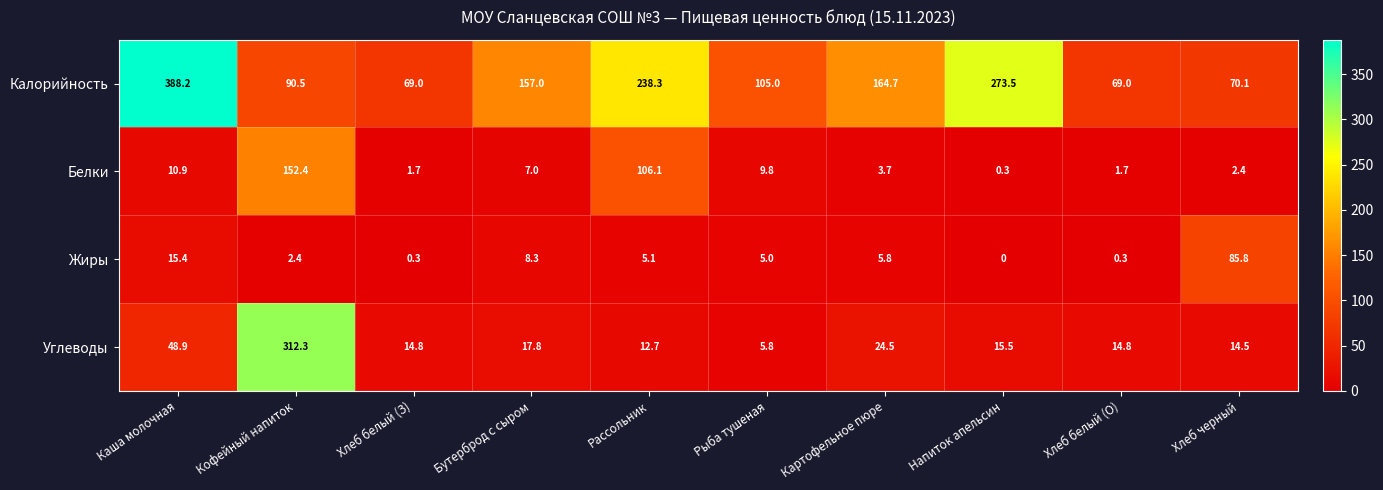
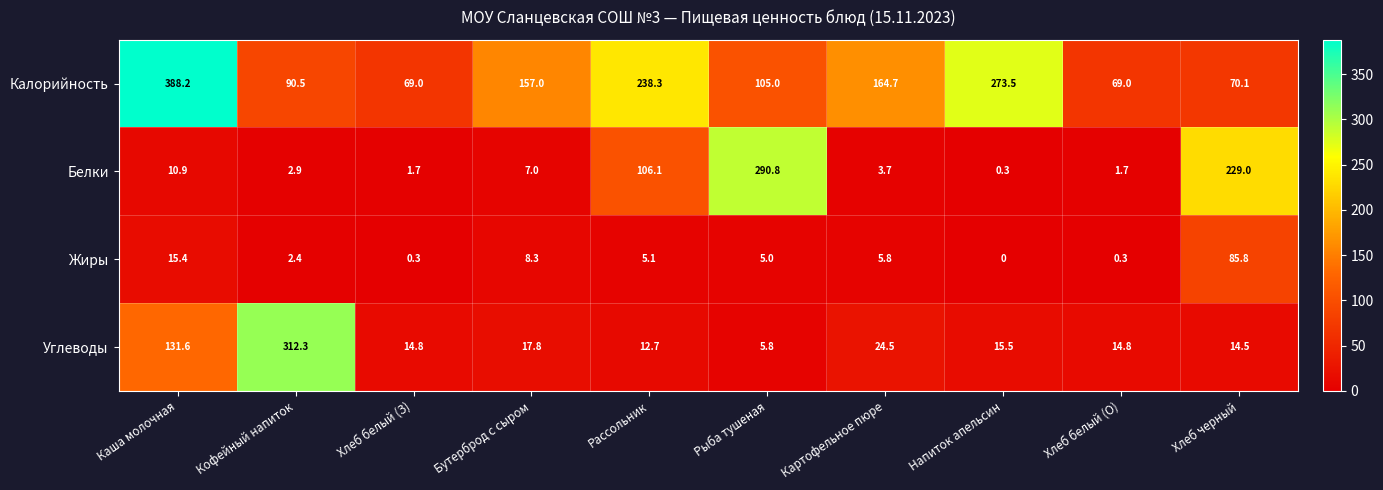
  {
    "Калорийность": {
      "Каша молочная": 388.2,
      "Кофейный напиток": 90.5,
      "Хлеб белый (З)": 69.0,
      "Бутерброд с сыром": 157.0,
      "Рассольник": 238.3,
      "Рыба тушеная": 105.0,
      "Картофельное пюре": 164.7,
      "Напиток апельсин": 273.5,
      "Хлеб белый (О)": 69.0,
      "Хлеб черный": 70.1
    },
    "Белки": {
      "Каша молочная": 10.9,
-     "Кофейный напиток": 152.4,
+     "Кофейный напиток": 2.9,
      "Хлеб белый (З)": 1.7,
      "Бутерброд с сыром": 7.0,
      "Рассольник": 106.1,
-     "Рыба тушеная": 9.8,
+     "Рыба тушеная": 290.8,
      "Картофельное пюре": 3.7,
      "Напиток апельсин": 0.3,
      "Хлеб белый (О)": 1.7,
-     "Хлеб черный": 2.4
+     "Хлеб черный": 229.0
    },
    "Жиры": {
      "Каша молочная": 15.4,
      "Кофейный напиток": 2.4,
      "Хлеб белый (З)": 0.3,
      "Бутерброд с сыром": 8.3,
      "Рассольник": 5.1,
      "Рыба тушеная": 5.0,
      "Картофельное пюре": 5.8,
      "Напиток апельсин": 0,
      "Хлеб белый (О)": 0.3,
      "Хлеб черный": 85.8
    },
    "Углеводы": {
-     "Каша молочная": 48.9,
+     "Каша молочная": 131.6,
      "Кофейный напиток": 312.3,
      "Хлеб белый (З)": 14.8,
      "Бутерброд с сыром": 17.8,
      "Рассольник": 12.7,
      "Рыба тушеная": 5.8,
      "Картофельное пюре": 24.5,
      "Напиток апельсин": 15.5,
      "Хлеб белый (О)": 14.8,
      "Хлеб черный": 14.5
    }
  }
